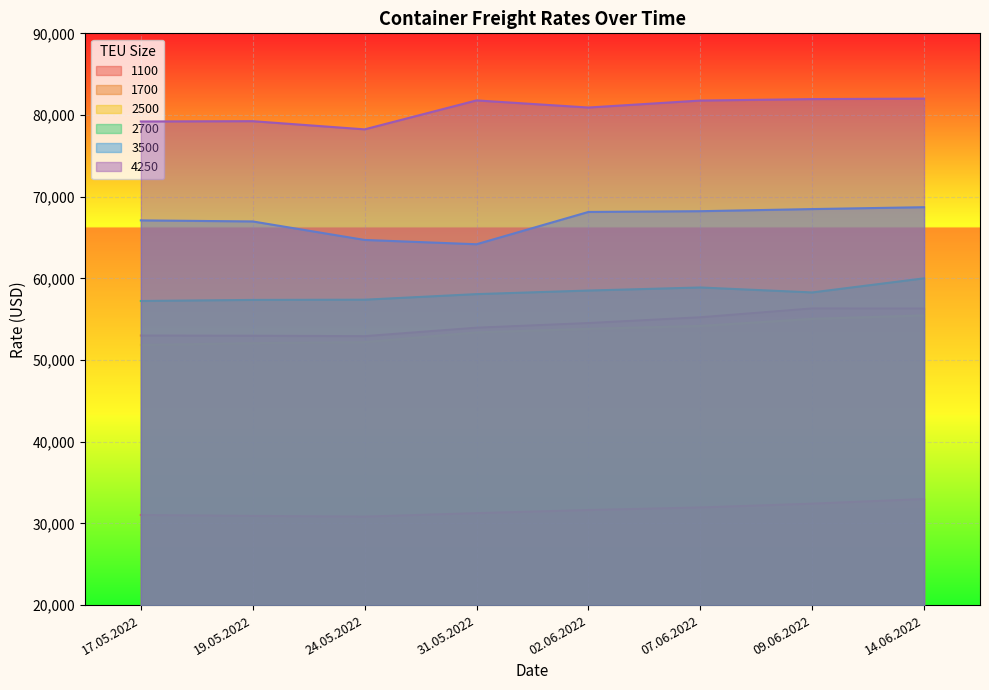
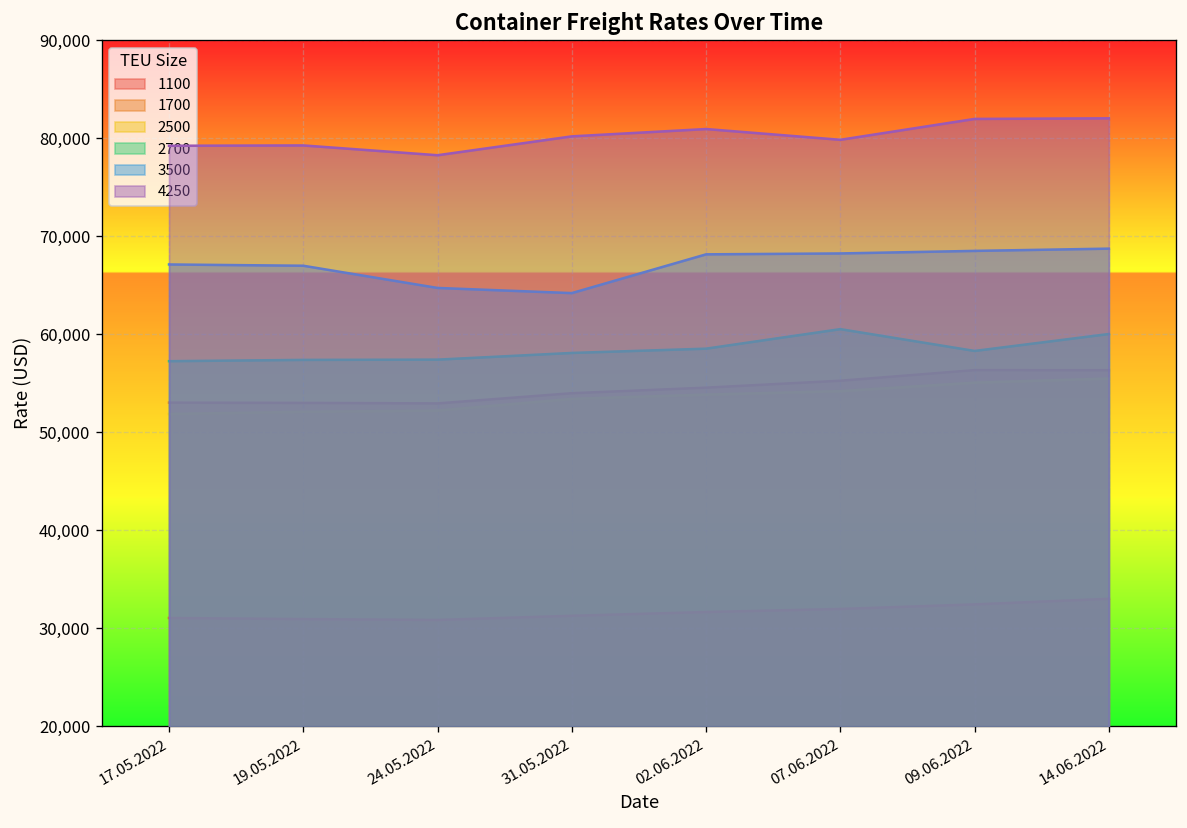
  {
    "2700": {
      "17.05.2022": "57,000",
      "19.05.2022": "57,000",
      "24.05.2022": "57,000",
      "31.05.2022": "58,000",
      "02.06.2022": "59,000",
-     "07.06.2022": "59,000",
+     "07.06.2022": "61,000",
      "09.06.2022": "58,000",
      "14.06.2022": "60,000"
    },
    "3500": {
      "17.05.2022": "67,000",
      "19.05.2022": "67,000",
      "24.05.2022": "65,000",
      "31.05.2022": "64,000",
      "02.06.2022": "68,000",
      "07.06.2022": "68,000",
      "09.06.2022": "68,000",
      "14.06.2022": "69,000"
    },
    "4250": {
      "19.05.2022": "79,000",
      "24.05.2022": "78,000",
-     "31.05.2022": "82,000",
+     "31.05.2022": "80,000",
      "02.06.2022": "81,000",
-     "07.06.2022": "82,000",
+     "07.06.2022": "80,000",
      "09.06.2022": "82,000",
      "14.06.2022": "82,000"
    }
  }
